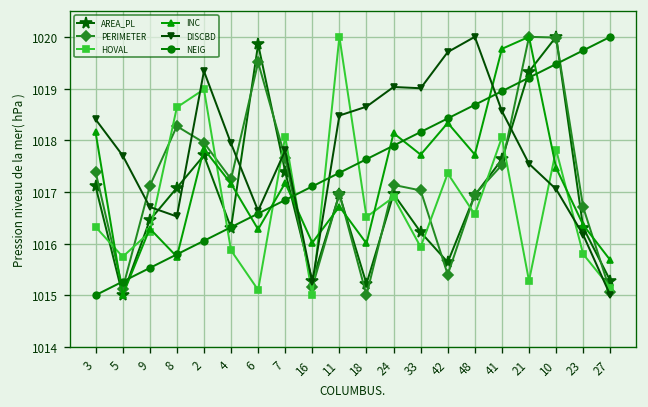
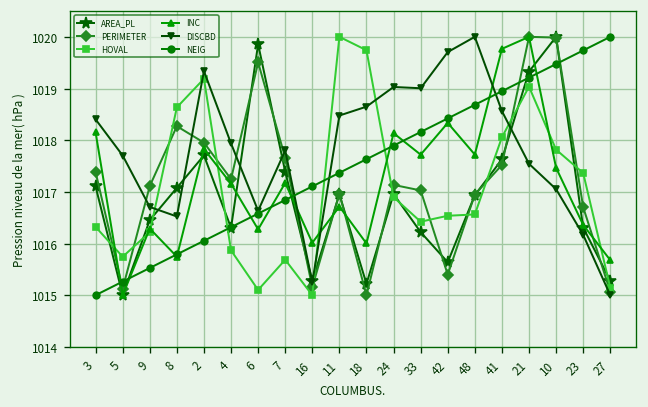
  {
    "HOVAL": {
      "3": 1016.3,
      "5": 1015.7,
      "9": 1016.2,
      "8": 1018.6,
-     "2": 1019.0,
+     "2": 1019.2,
      "4": 1015.9,
      "6": 1015.1,
-     "7": 1018.1,
+     "7": 1015.7,
      "16": 1015.0,
      "11": 1020.0,
-     "18": 1016.5,
+     "18": 1019.7,
      "24": 1016.9,
-     "33": 1015.9,
-     "42": 1017.4,
+     "33": 1016.4,
+     "42": 1016.5,
      "48": 1016.6,
      "41": 1018.1,
-     "21": 1015.3,
+     "21": 1019.0,
      "10": 1017.8,
-     "23": 1015.8,
+     "23": 1017.4,
      "27": 1015.1
    }
  }
